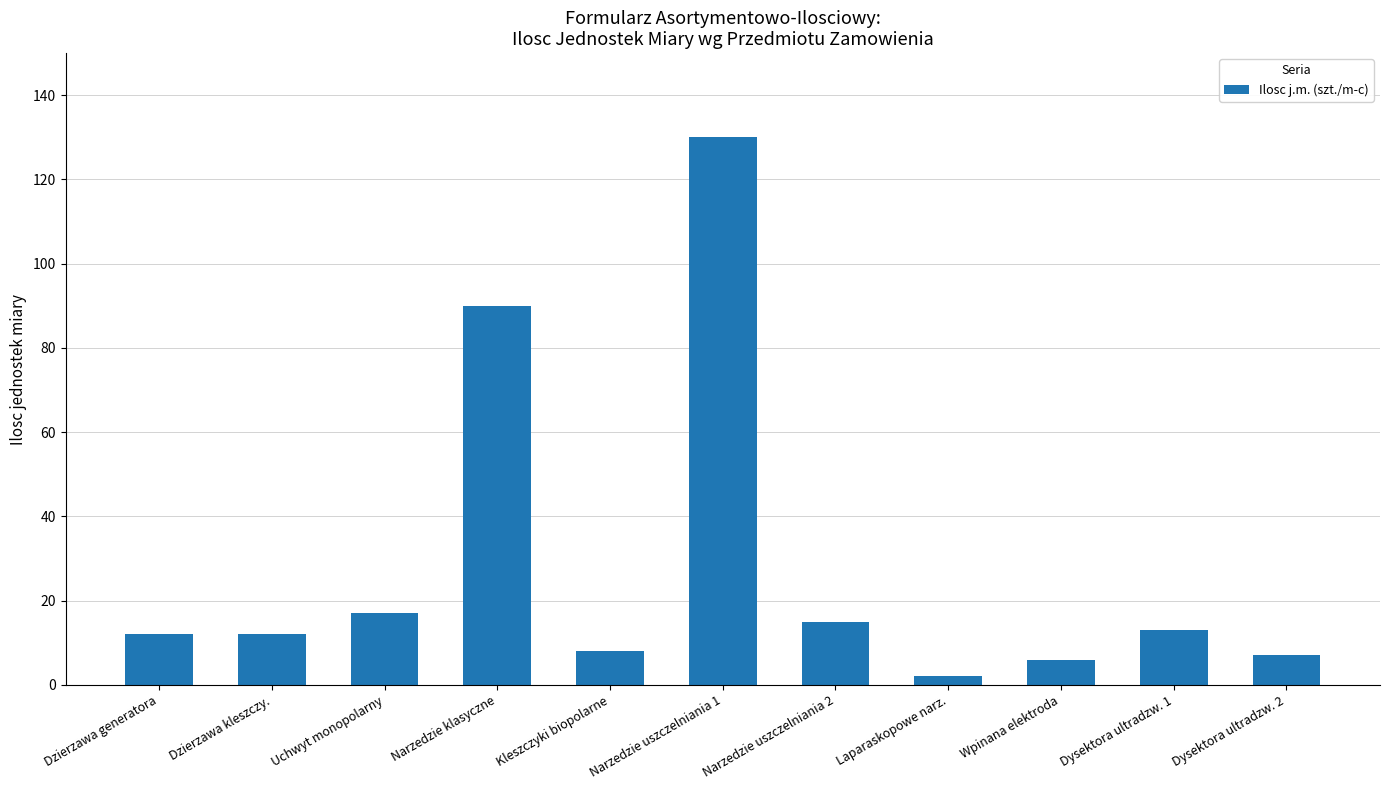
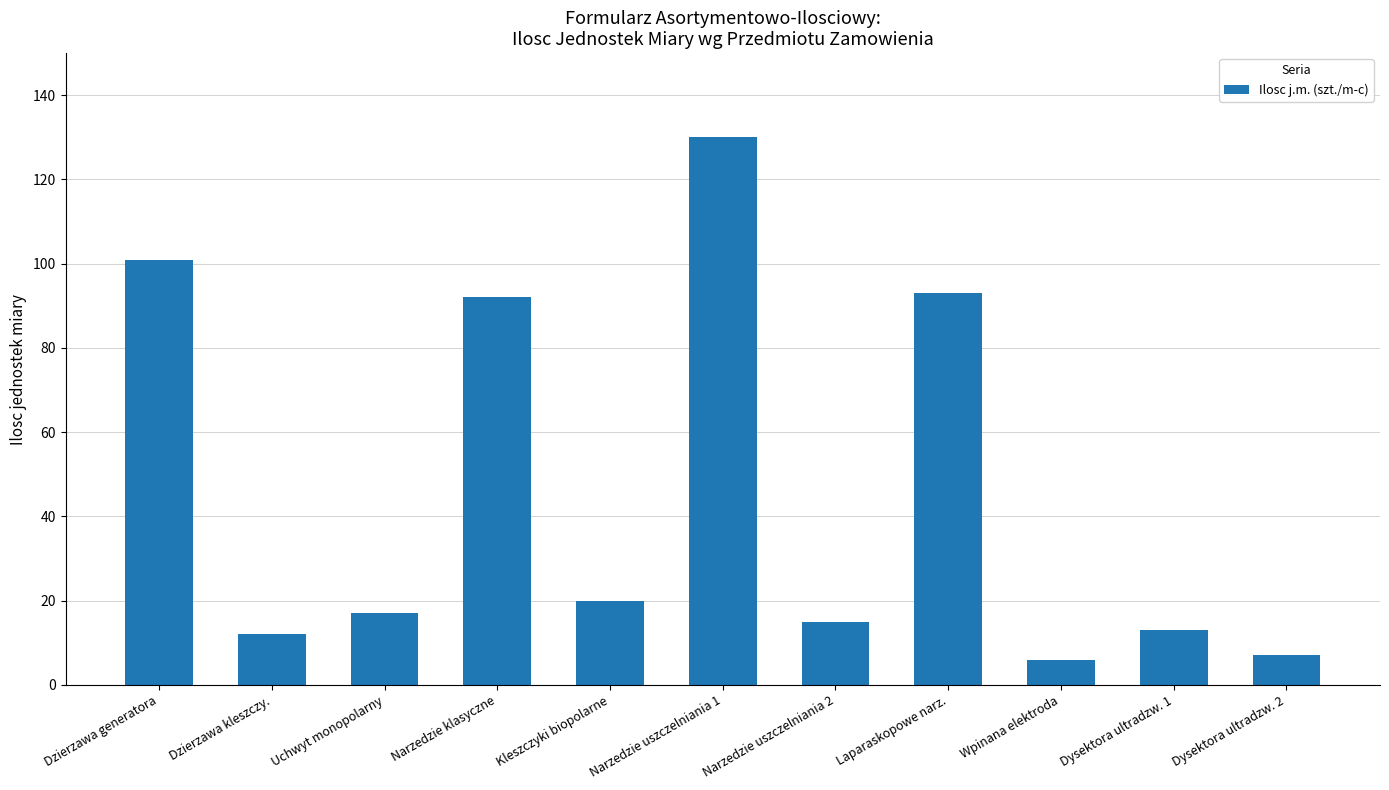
  {
-   "Dzierzawa generatora": 12,
+   "Dzierzawa generatora": 101,
    "Dzierzawa kleszczy.": 12,
    "Uchwyt monopolarny": 17,
-   "Narzedzie klasyczne": 90,
-   "Kleszczyki biopolarne": 8,
+   "Narzedzie klasyczne": 92,
+   "Kleszczyki biopolarne": 20,
    "Narzedzie uszczelniania 1": 130,
    "Narzedzie uszczelniania 2": 15,
-   "Laparaskopowe narz.": 2,
+   "Laparaskopowe narz.": 93,
    "Wpinana elektroda": 6,
    "Dysektora ultradzw. 1": 13,
    "Dysektora ultradzw. 2": 7
  }
